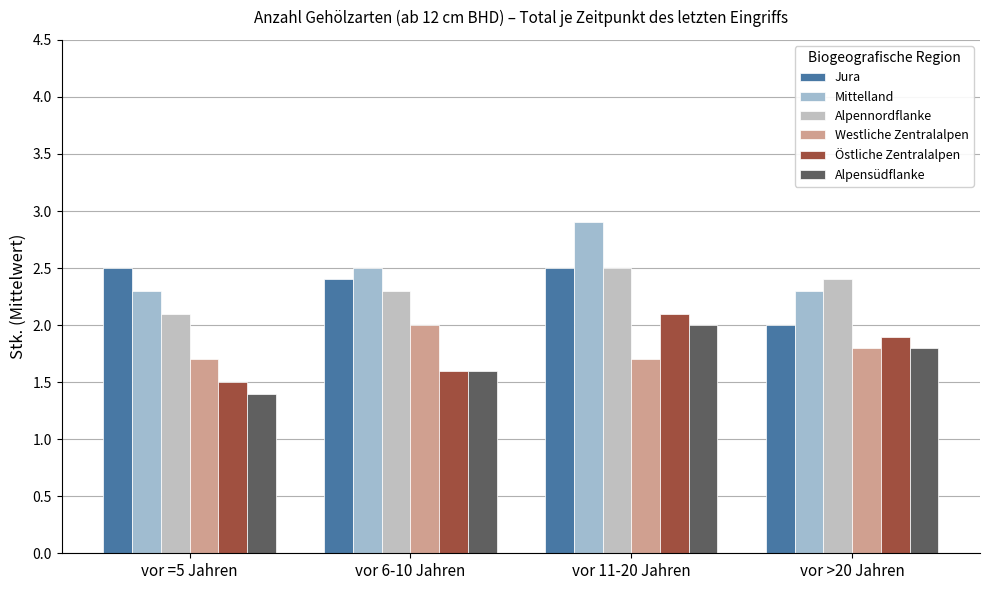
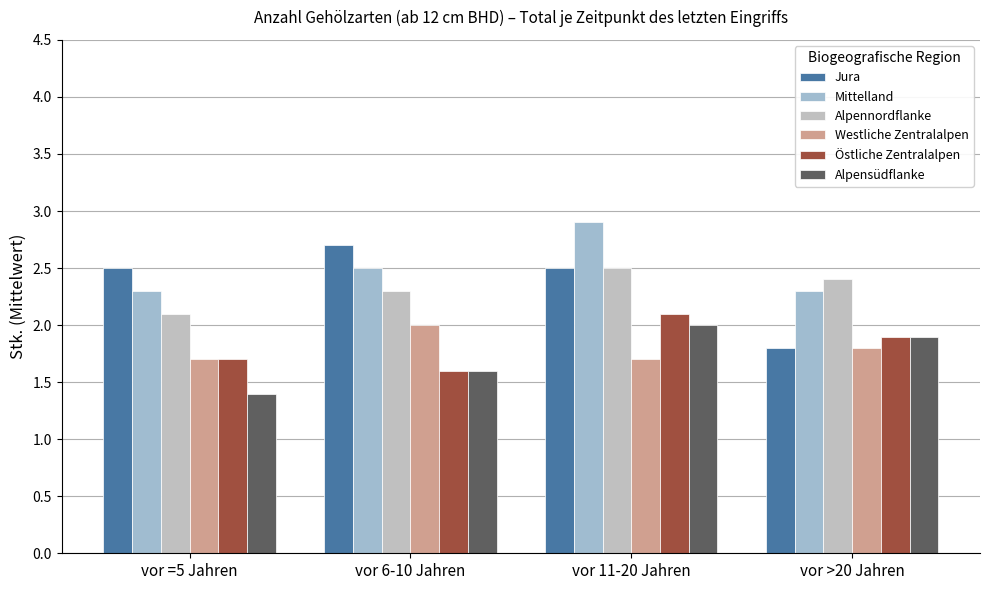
  {
    "Jura": {
      "vor =5 Jahren": 2.5,
-     "vor 6-10 Jahren": 2.4,
+     "vor 6-10 Jahren": 2.7,
      "vor 11-20 Jahren": 2.5,
-     "vor >20 Jahren": 2.0
+     "vor >20 Jahren": 1.8
    },
    "Östliche Zentralalpen": {
-     "vor =5 Jahren": 1.5,
+     "vor =5 Jahren": 1.7,
      "vor 6-10 Jahren": 1.6,
      "vor 11-20 Jahren": 2.1,
      "vor >20 Jahren": 1.9
    },
    "Alpensüdflanke": {
      "vor =5 Jahren": 1.4,
      "vor 6-10 Jahren": 1.6,
      "vor 11-20 Jahren": 2.0,
-     "vor >20 Jahren": 1.8
+     "vor >20 Jahren": 1.9
    }
  }
